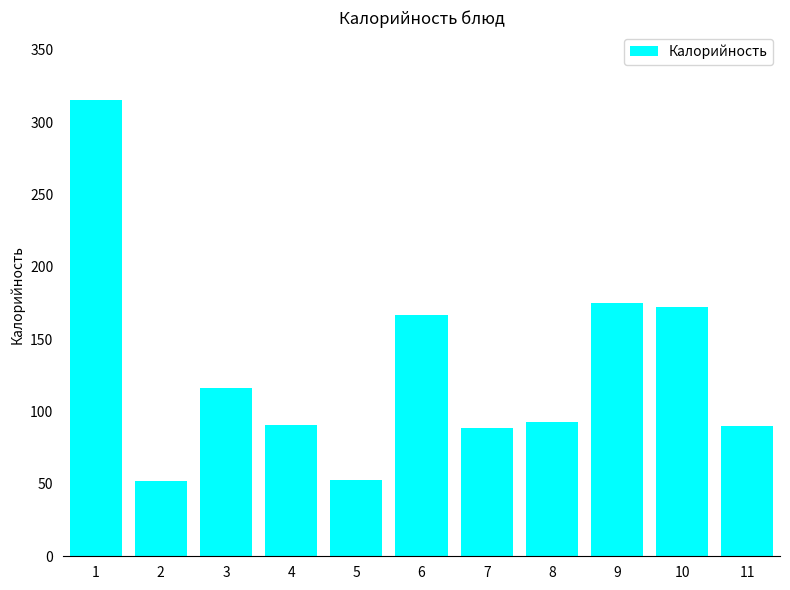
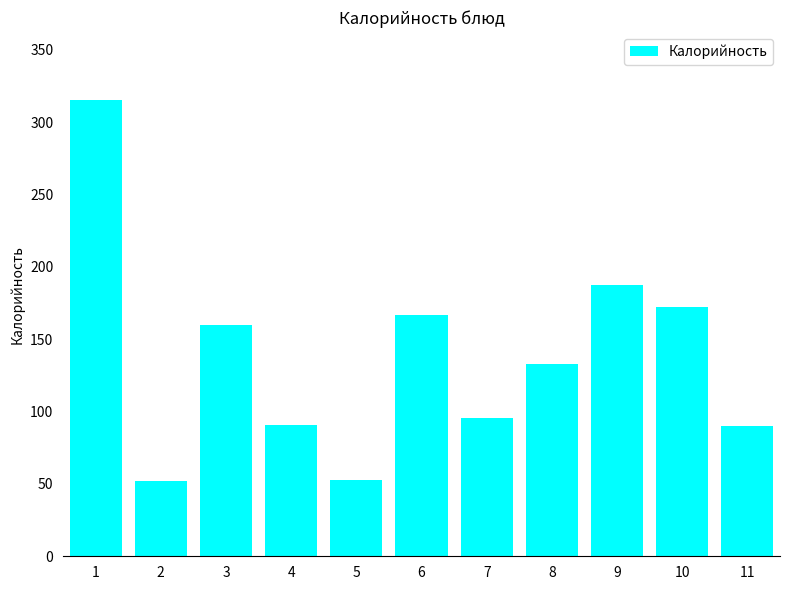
  {
    "1": 315,
    "2": 52,
-   "3": 116,
+   "3": 160,
    "4": 91,
    "5": 53,
    "6": 166,
-   "7": 88,
-   "8": 93,
-   "9": 175,
+   "7": 95,
+   "8": 133,
+   "9": 188,
    "10": 172,
    "11": 90
  }
